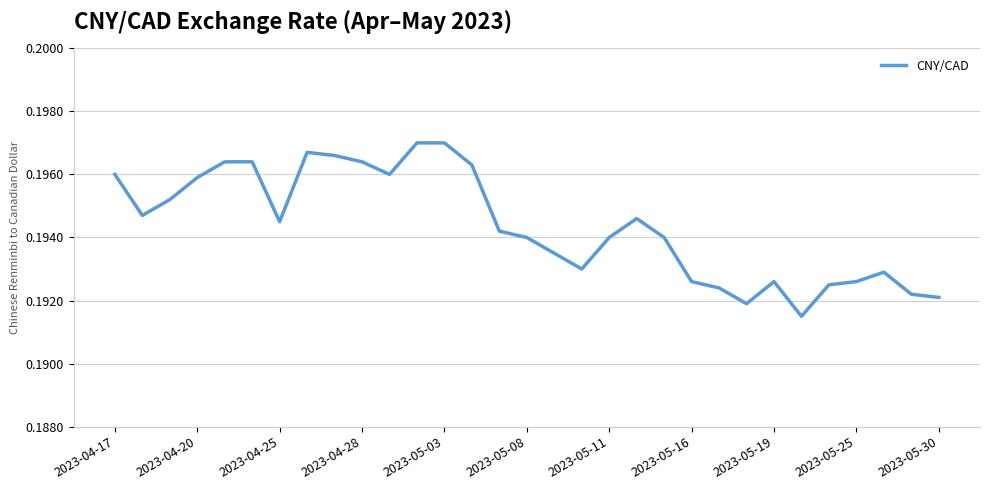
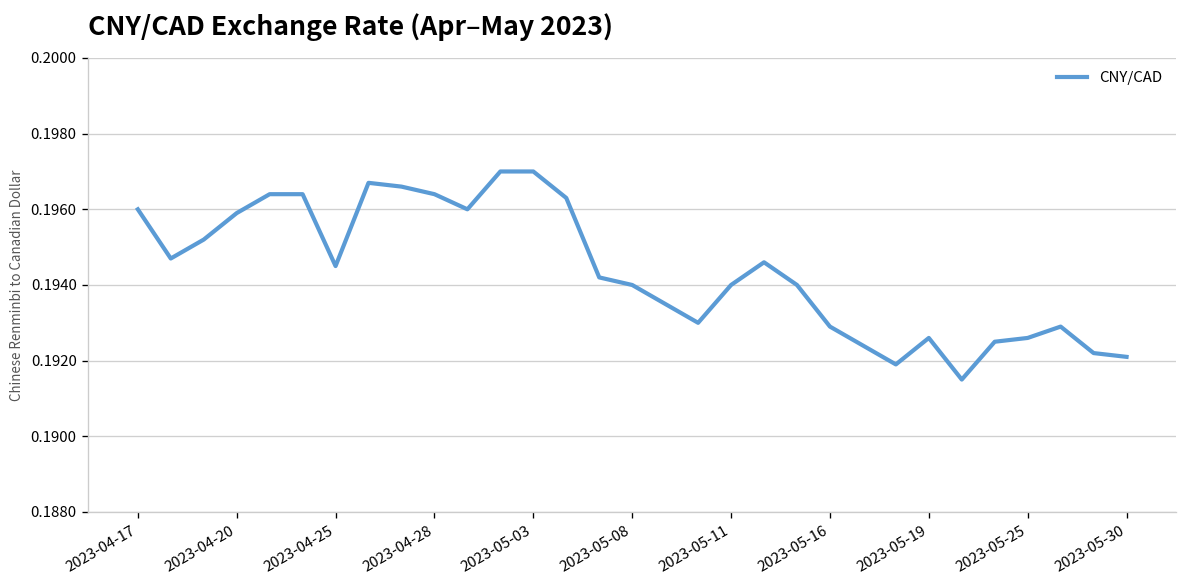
  {
    "2023-04-17": 0.1960,
    "2023-04-20": 0.1959,
    "2023-04-25": 0.1945,
    "2023-04-28": 0.1964,
    "2023-05-03": 0.1970,
    "2023-05-08": 0.1940,
    "2023-05-11": 0.1940,
-   "2023-05-16": 0.1926,
+   "2023-05-16": 0.1929,
    "2023-05-19": 0.1926,
    "2023-05-25": 0.1926,
    "2023-05-30": 0.1921
  }
